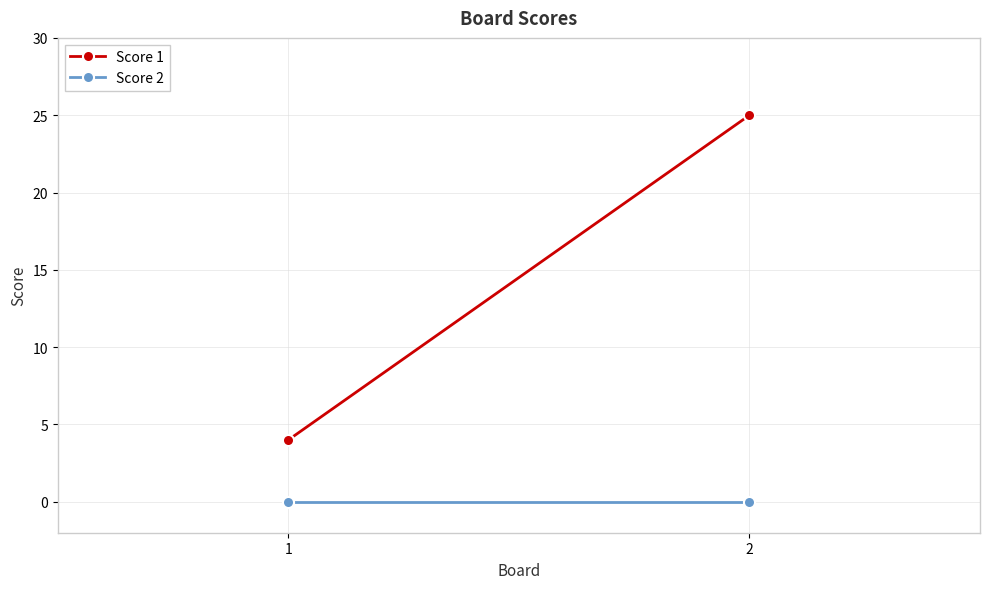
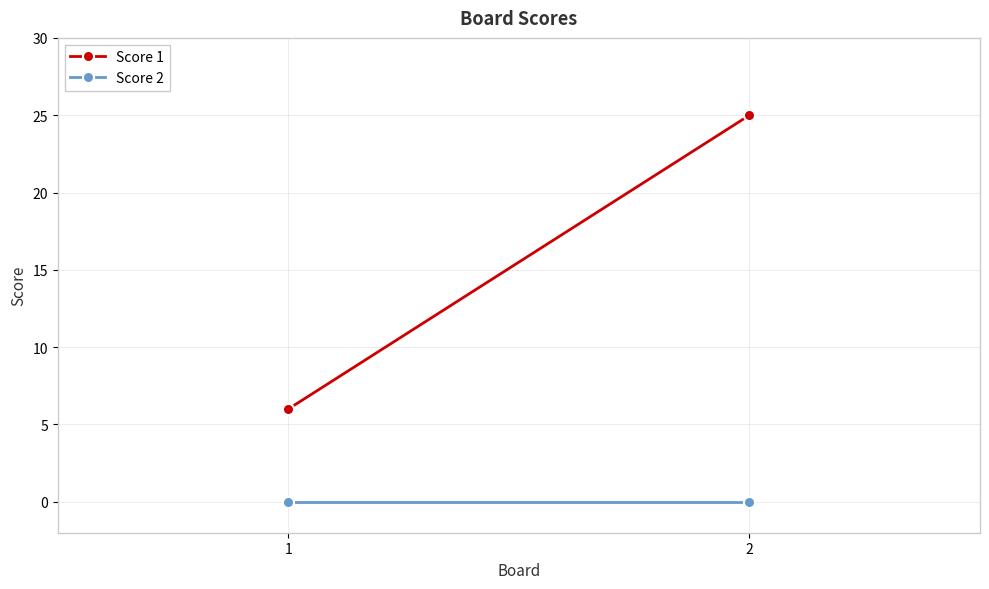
  {
    "Score 1": {
-     "1": 4,
+     "1": 6,
      "2": 25
    },
    "Score 2": {
      "1": 0,
      "2": 0
    }
  }
